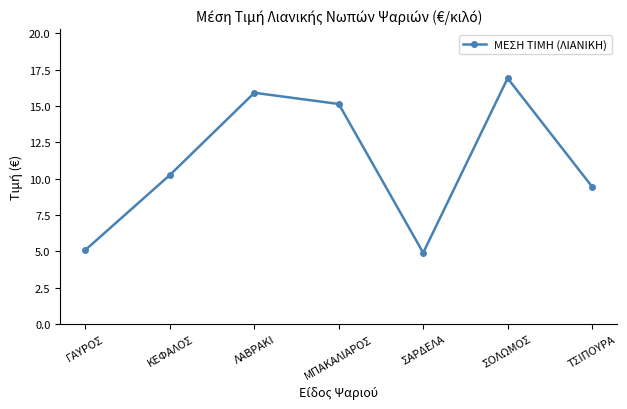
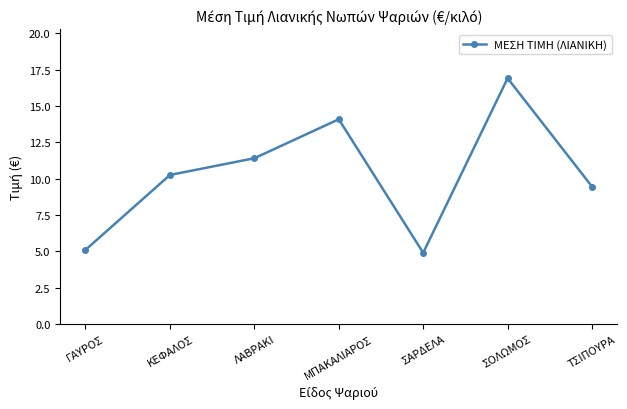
  {
    "ΓΑΥΡΟΣ": 5.1,
    "ΚΕΦΑΛΟΣ": 10.3,
-   "ΛΑΒΡΑΚΙ": 15.9,
-   "ΜΠΑΚΑΛΙΑΡΟΣ": 15.1,
+   "ΛΑΒΡΑΚΙ": 11.4,
+   "ΜΠΑΚΑΛΙΑΡΟΣ": 14.1,
    "ΣΑΡΔΕΛΑ": 4.9,
    "ΣΟΛΩΜΟΣ": 16.9,
    "ΤΣΙΠΟΥΡΑ": 9.5
  }
